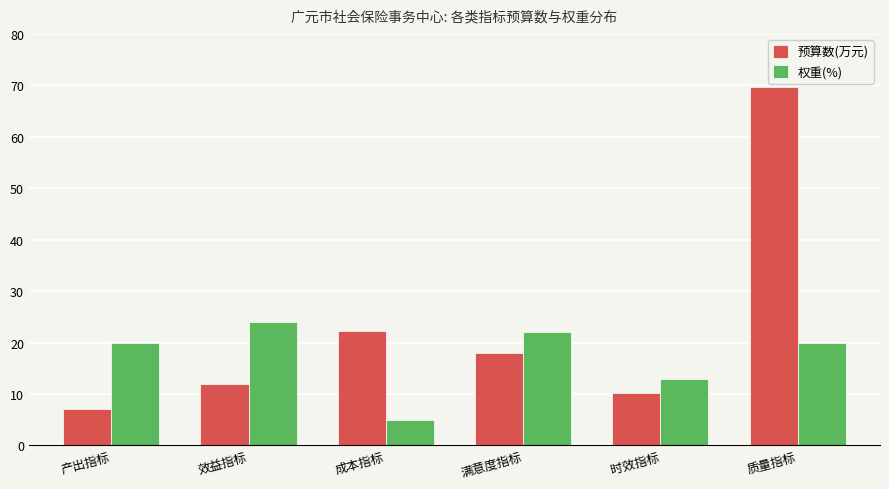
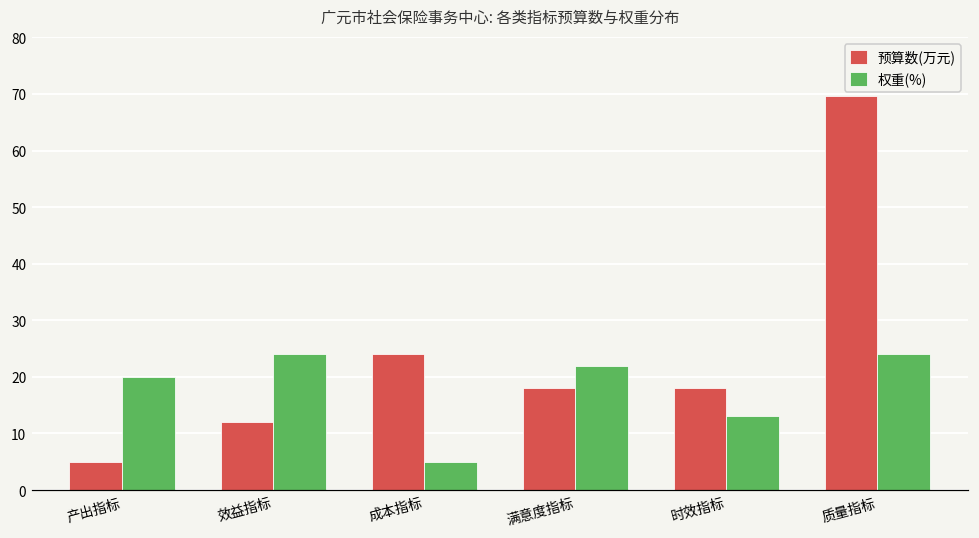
  {
    "预算数(万元)": {
-     "产出指标": 7,
+     "产出指标": 5,
      "效益指标": 12,
-     "成本指标": 22,
+     "成本指标": 24,
      "满意度指标": 18,
-     "时效指标": 10,
+     "时效指标": 18,
      "质量指标": 70
    },
    "权重(%)": {
      "产出指标": 20,
      "效益指标": 24,
      "成本指标": 5,
      "满意度指标": 22,
      "时效指标": 13,
-     "质量指标": 20
+     "质量指标": 24
    }
  }
